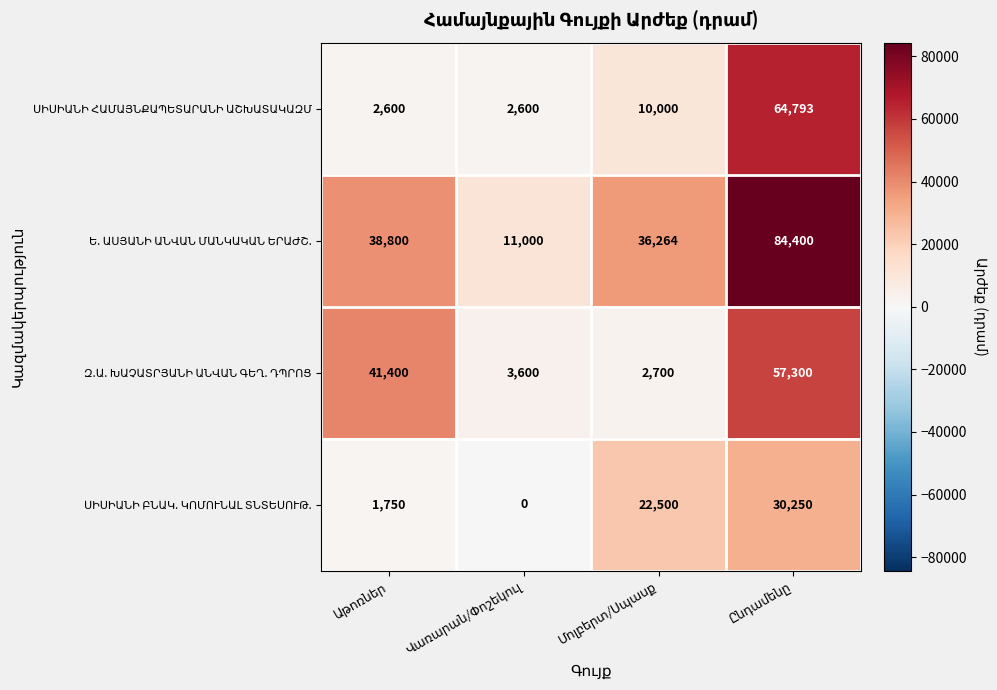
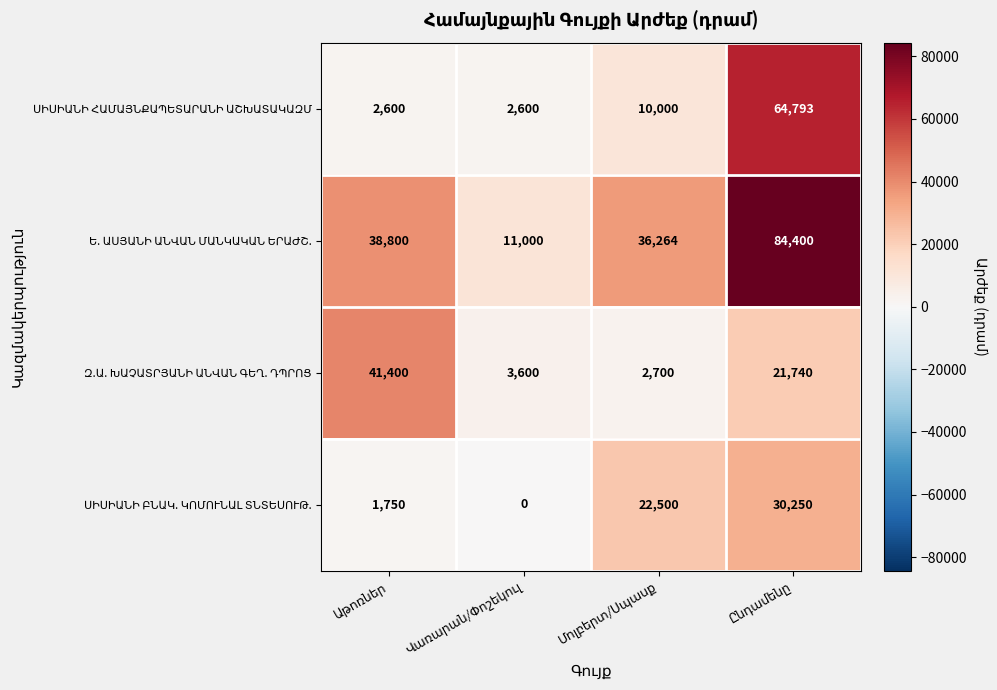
  {
    "ՍԻՍԻԱՆԻ ՀԱՄԱՅՆՔԱՊԵՏԱՐԱՆԻ ԱՇԽԱՏԱԿԱԶՄ": {
      "Աթոռներ": "2,600",
      "Վառարան/Փոշեկուլ": "2,600",
      "Մոլբերտ/Սպասք": "10,000",
      "Ընդամենը": "64,793"
    },
    "Ե. ԱՍՅԱՆԻ ԱՆՎԱՆ ՄԱՆԿԱԿԱՆ ԵՐԱԺՇ.": {
      "Աթոռներ": "38,800",
      "Վառարան/Փոշեկուլ": "11,000",
      "Մոլբերտ/Սպասք": "36,264",
      "Ընդամենը": "84,400"
    },
    "Զ.Ա. ԽԱՉԱՏՐՅԱՆԻ ԱՆՎԱՆ ԳԵՂ. ԴՊՐՈՑ": {
      "Աթոռներ": "41,400",
      "Վառարան/Փոշեկուլ": "3,600",
      "Մոլբերտ/Սպասք": "2,700",
-     "Ընդամենը": "57,300"
+     "Ընդամենը": "21,740"
    },
    "ՍԻՍԻԱՆԻ ԲՆԱԿ. ԿՈՄՈՒՆԱԼ ՏՆՏԵՍՈՒԹ.": {
      "Աթոռներ": "1,750",
      "Վառարան/Փոշեկուլ": "0",
      "Մոլբերտ/Սպասք": "22,500",
      "Ընդամենը": "30,250"
    }
  }
